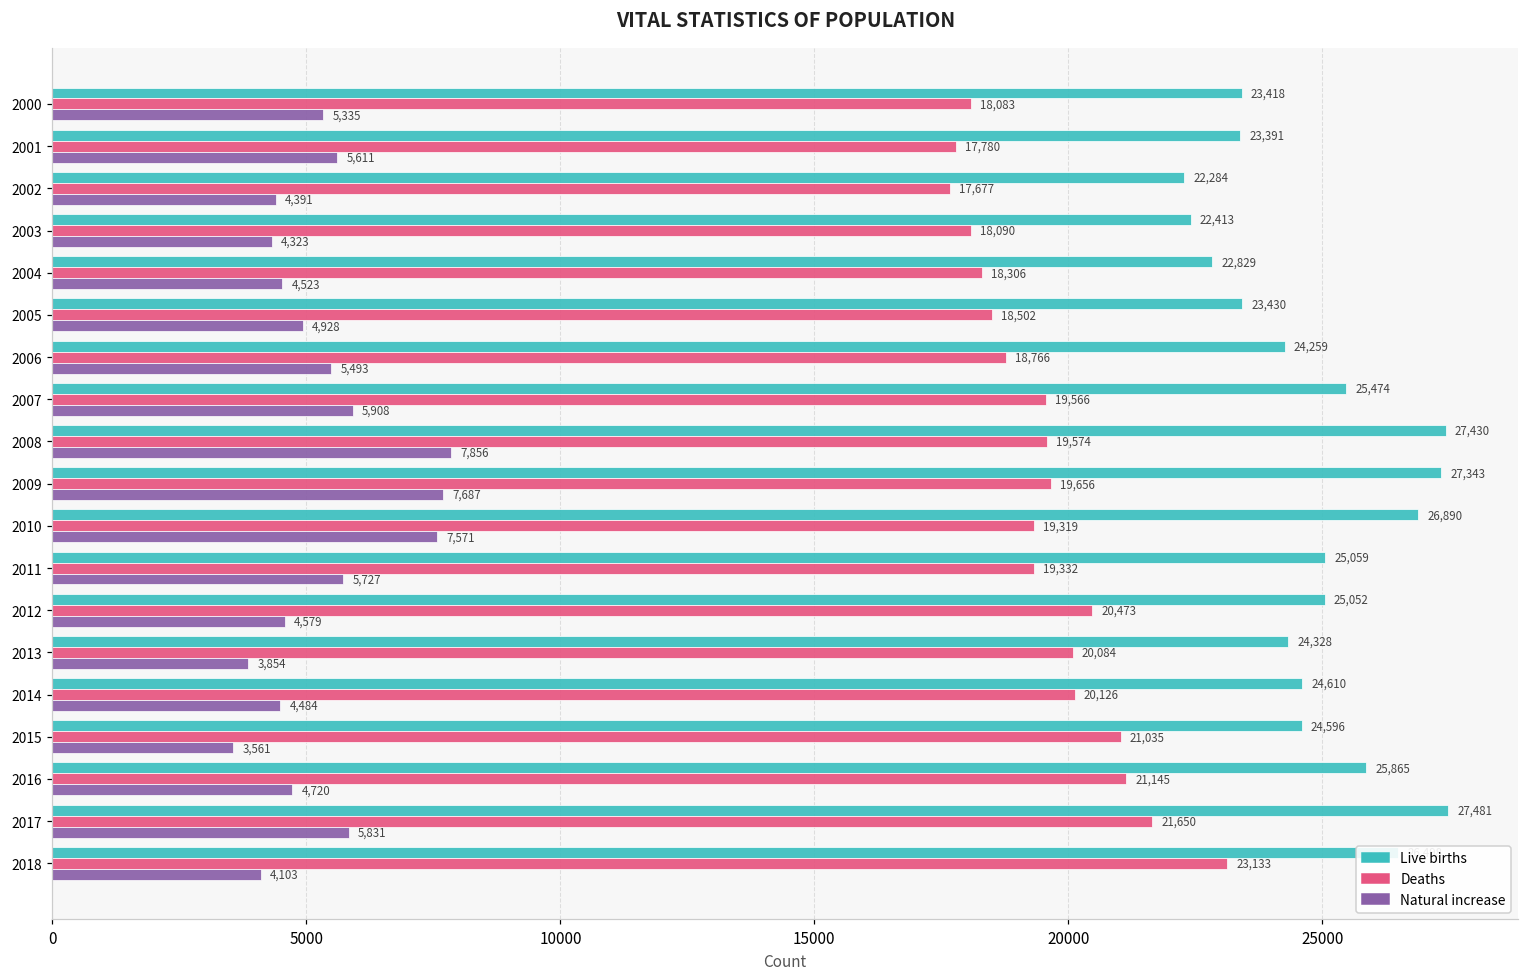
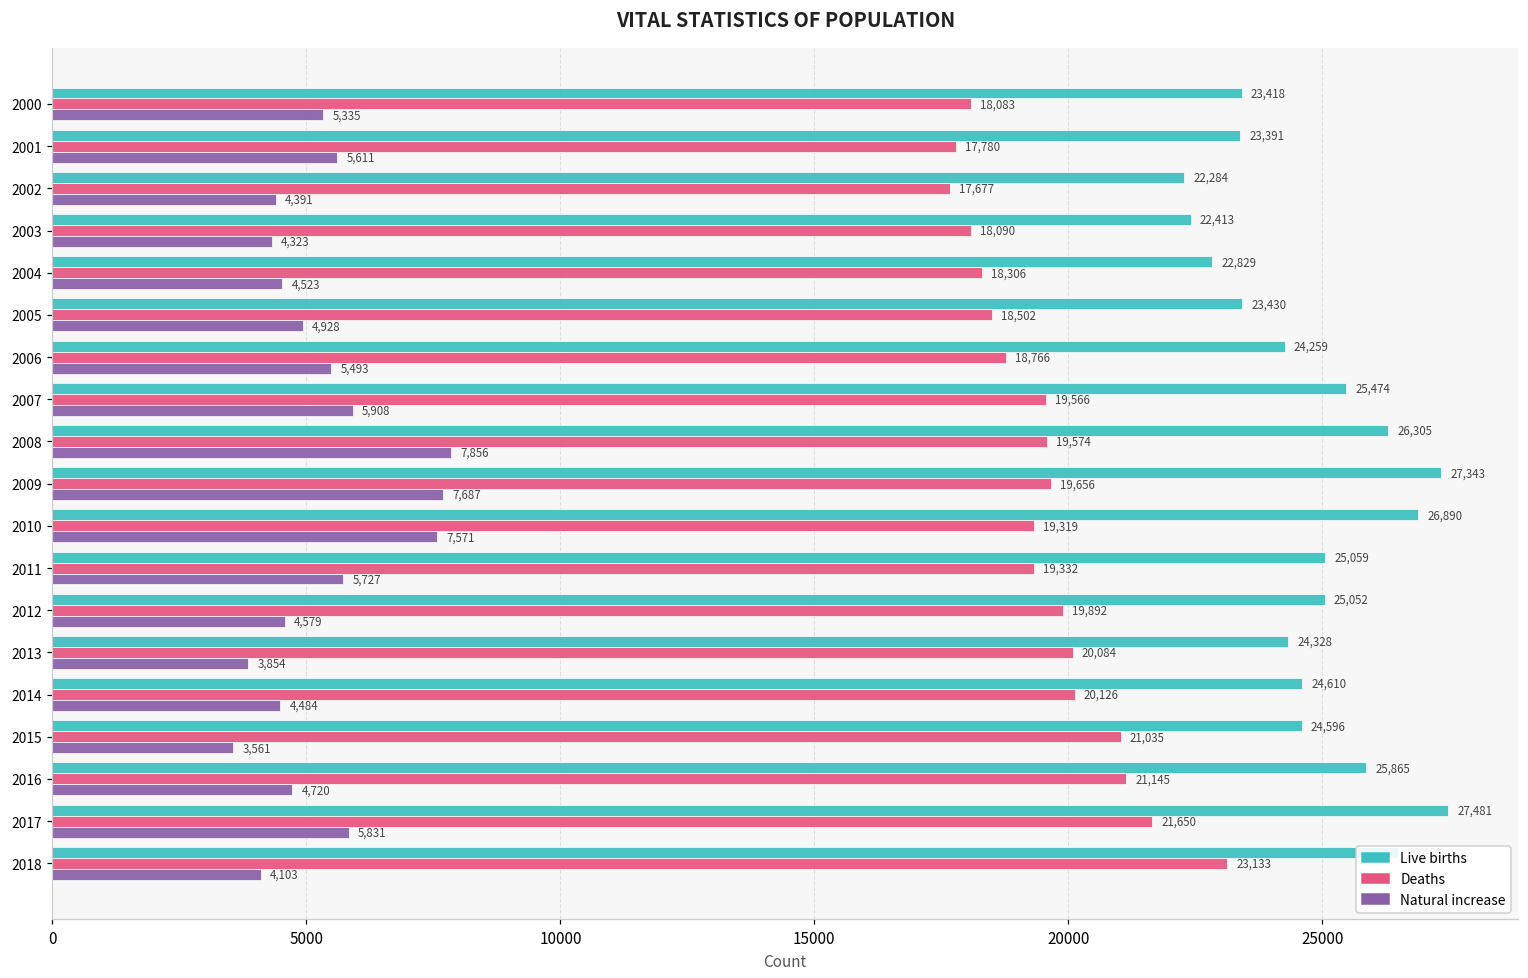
  {
    "Live births": {
      "2000": "23,418",
      "2001": "23,391",
      "2002": "22,284",
      "2003": "22,413",
      "2004": "22,829",
      "2005": "23,430",
      "2006": "24,259",
      "2007": "25,474",
-     "2008": "27,430",
+     "2008": "26,305",
      "2009": "27,343",
      "2010": "26,890",
      "2011": "25,059",
      "2012": "25,052",
      "2013": "24,328",
      "2014": "24,610",
      "2015": "24,596",
      "2016": "25,865",
      "2017": "27,481"
    },
    "Deaths": {
      "2000": "18,083",
      "2001": "17,780",
      "2002": "17,677",
      "2003": "18,090",
      "2004": "18,306",
      "2005": "18,502",
      "2006": "18,766",
      "2007": "19,566",
      "2008": "19,574",
      "2009": "19,656",
      "2010": "19,319",
      "2011": "19,332",
-     "2012": "20,473",
+     "2012": "19,892",
      "2013": "20,084",
      "2014": "20,126",
      "2015": "21,035",
      "2016": "21,145",
      "2017": "21,650",
      "2018": "23,133"
    },
    "Natural increase": {
      "2000": "5,335",
      "2001": "5,611",
      "2002": "4,391",
      "2003": "4,323",
      "2004": "4,523",
      "2005": "4,928",
      "2006": "5,493",
      "2007": "5,908",
      "2008": "7,856",
      "2009": "7,687",
      "2010": "7,571",
      "2011": "5,727",
      "2012": "4,579",
      "2013": "3,854",
      "2014": "4,484",
      "2015": "3,561",
      "2016": "4,720",
      "2017": "5,831",
      "2018": "4,103"
    }
  }
